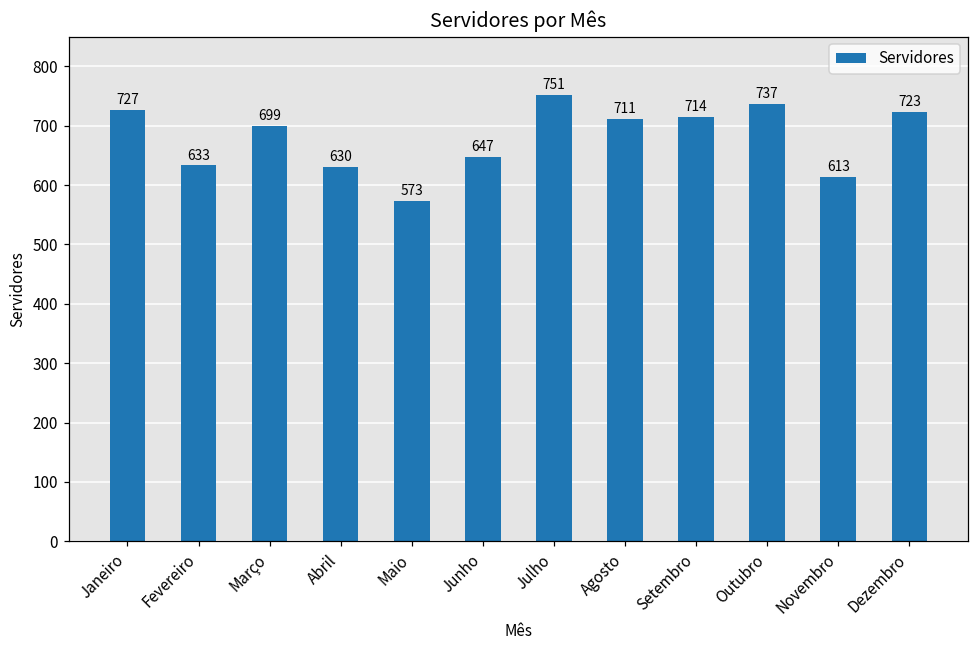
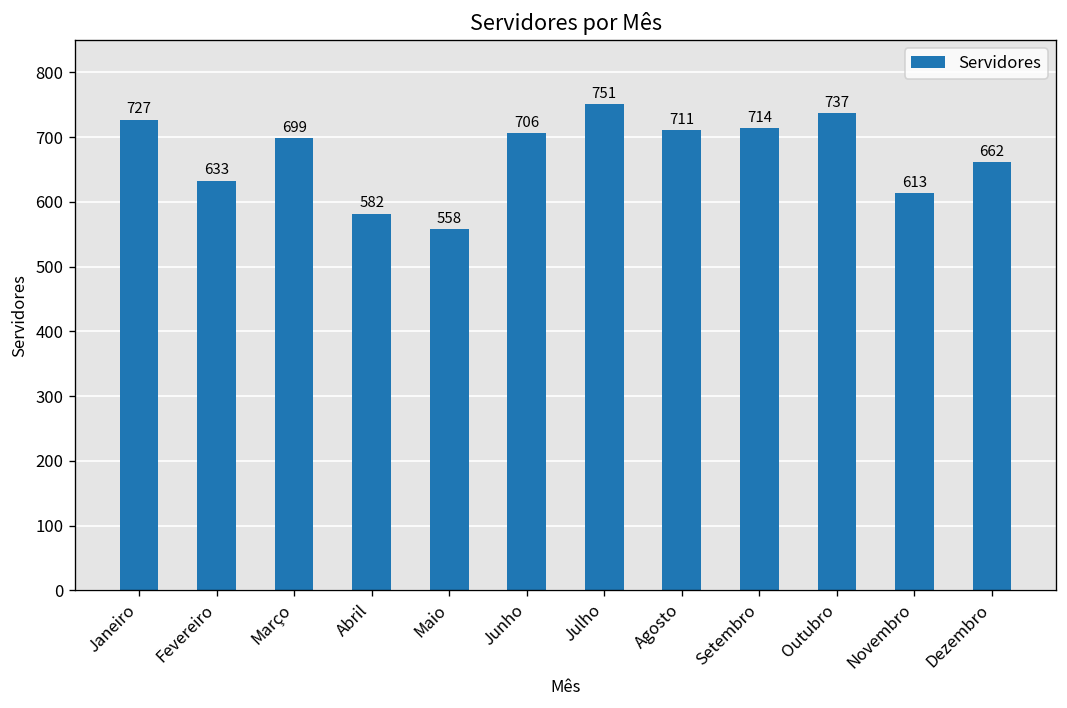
  {
    "Janeiro": 727,
    "Fevereiro": 633,
    "Março": 699,
-   "Abril": 630,
-   "Maio": 573,
-   "Junho": 647,
+   "Abril": 582,
+   "Maio": 558,
+   "Junho": 706,
    "Julho": 751,
    "Agosto": 711,
    "Setembro": 714,
    "Outubro": 737,
    "Novembro": 613,
-   "Dezembro": 723
+   "Dezembro": 662
  }
